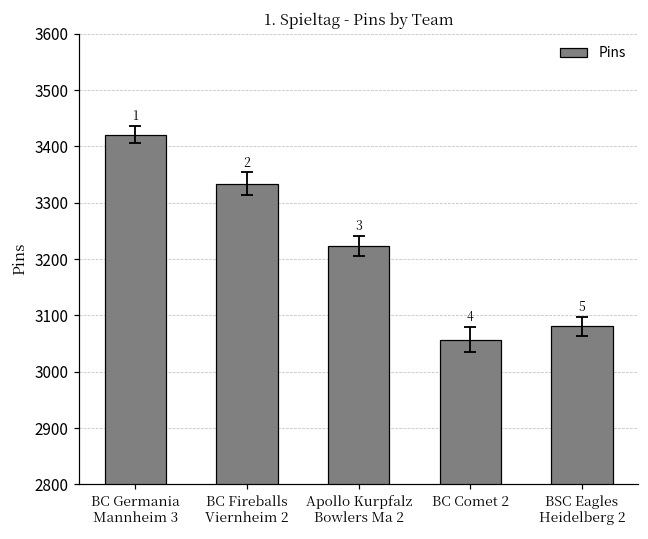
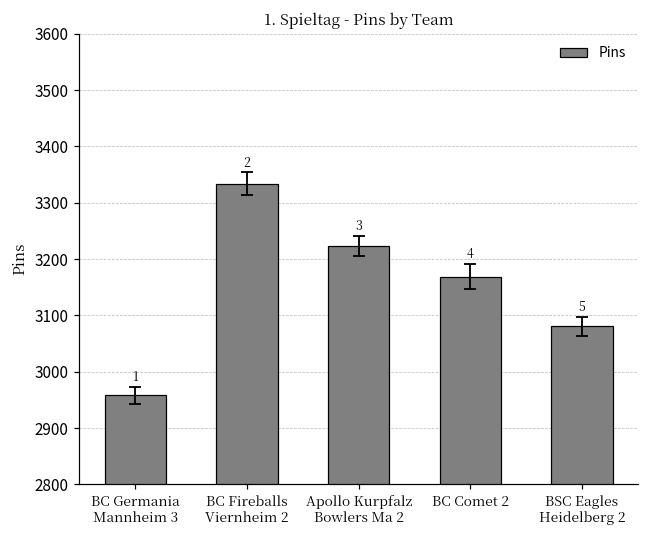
  {
    "Pins": {
-     "BC Germania Mannheim 3": 3420,
+     "BC Germania Mannheim 3": 2960,
      "BC Fireballs Viernheim 2": 3330,
      "Apollo Kurpfalz Bowlers Ma 2": 3220,
-     "BC Comet 2": 3060,
+     "BC Comet 2": 3170,
      "BSC Eagles Heidelberg 2": 3080
    }
  }
